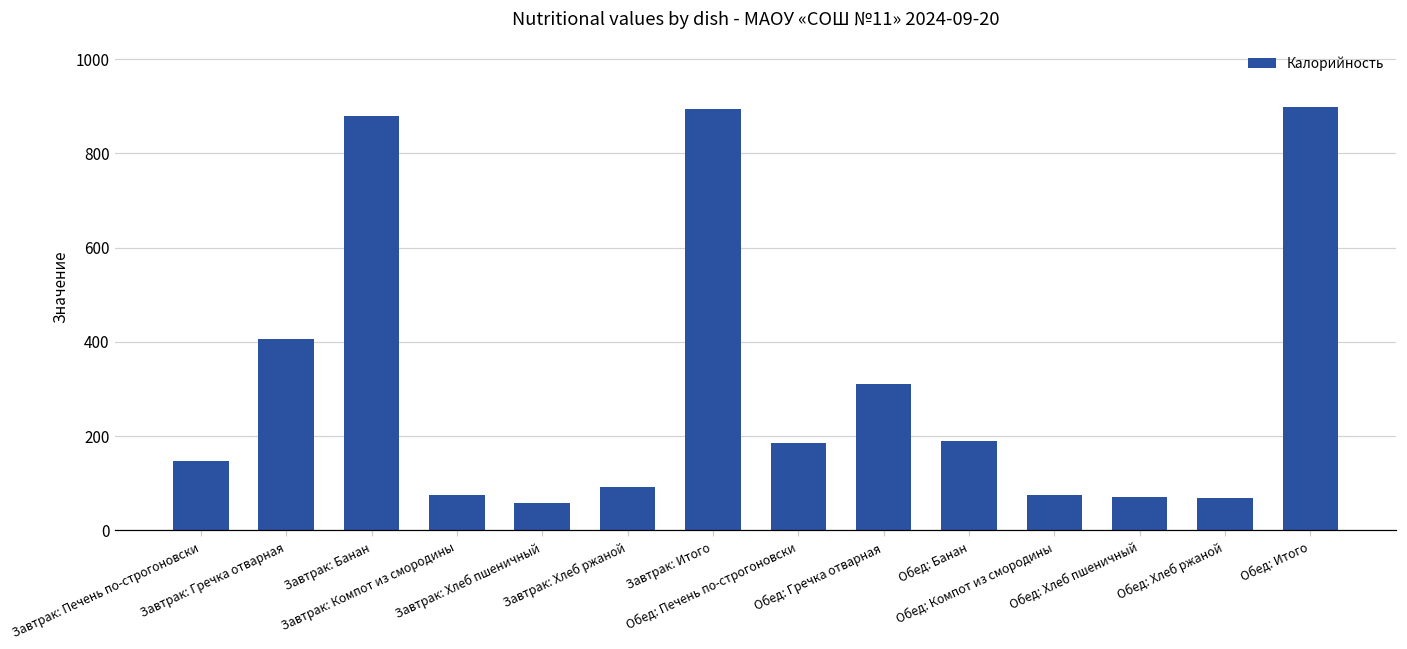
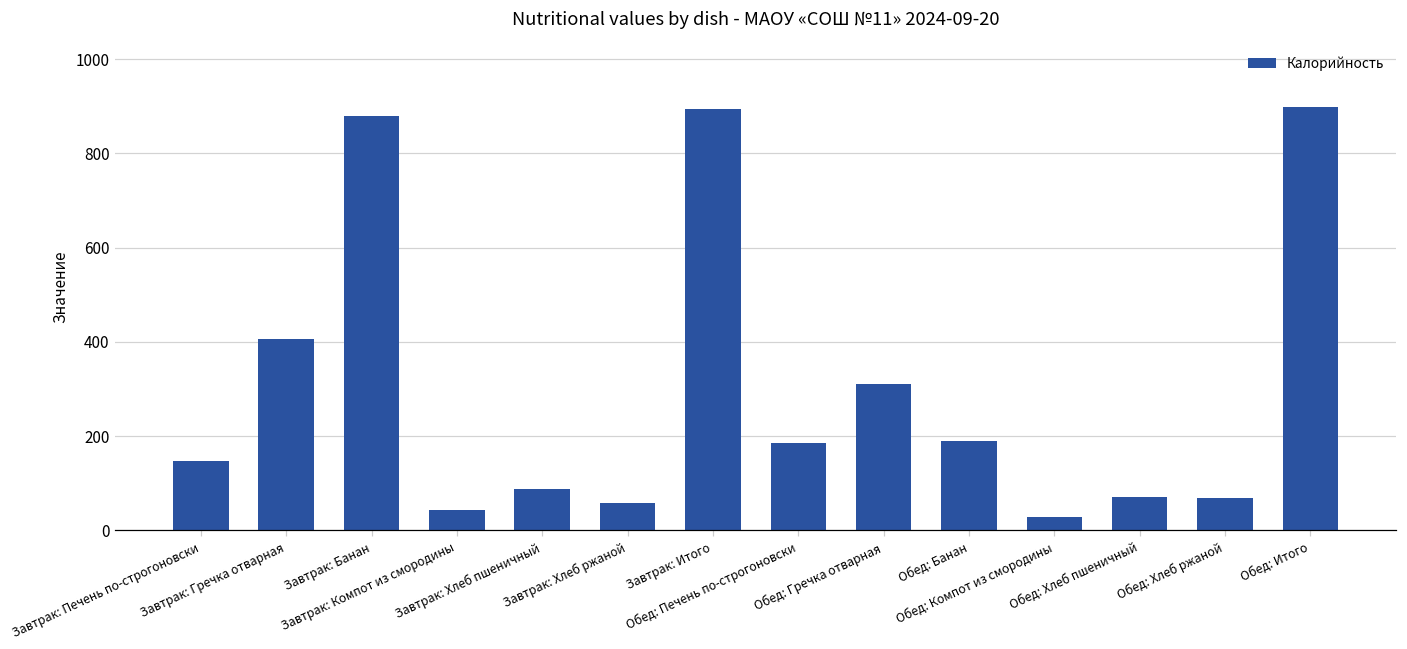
  {
    "Завтрак: Печень по-строгоновски": 150,
    "Завтрак: Гречка отварная": 410,
    "Завтрак: Банан": 880,
-   "Завтрак: Компот из смородины": 70,
-   "Завтрак: Хлеб пшеничный": 60,
-   "Завтрак: Хлеб ржаной": 90,
+   "Завтрак: Компот из смородины": 40,
+   "Завтрак: Хлеб пшеничный": 90,
+   "Завтрак: Хлеб ржаной": 60,
    "Завтрак: Итого": 890,
    "Обед: Печень по-строгоновски": 190,
    "Обед: Гречка отварная": 310,
    "Обед: Банан": 190,
-   "Обед: Компот из смородины": 70,
+   "Обед: Компот из смородины": 30,
    "Обед: Хлеб пшеничный": 70,
    "Обед: Хлеб ржаной": 70,
    "Обед: Итого": 900
  }
